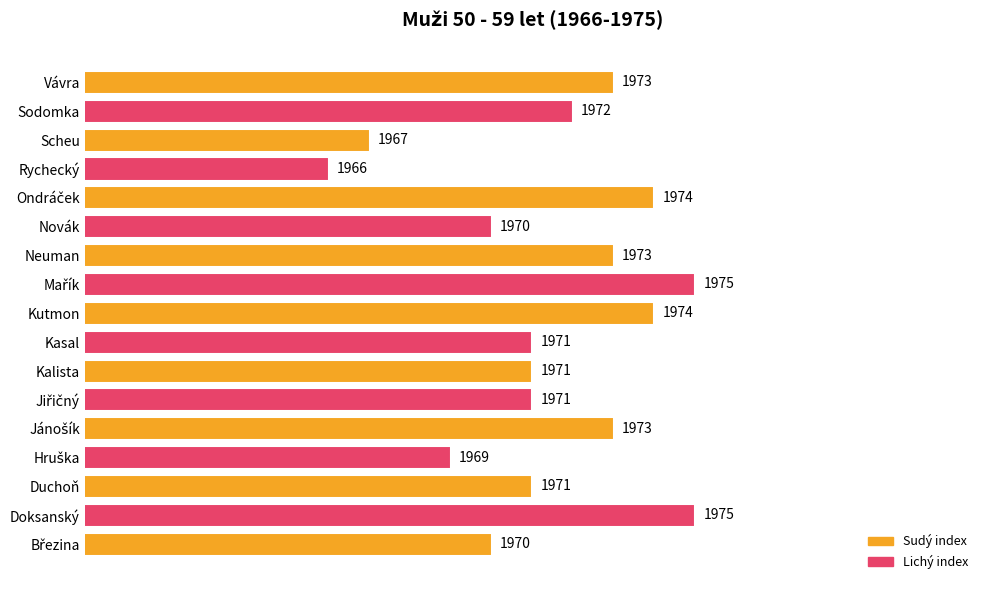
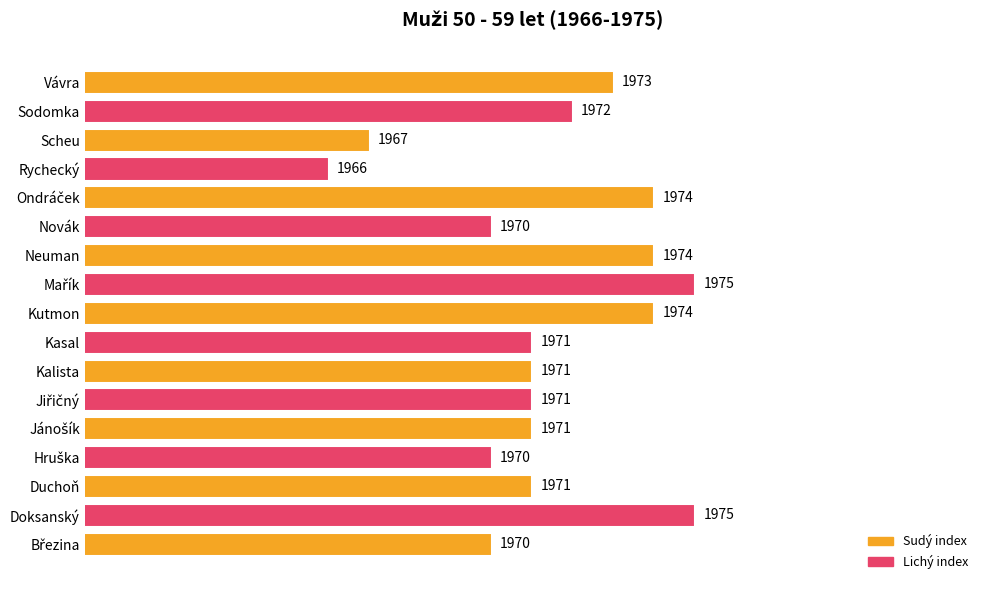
  {
    "Vávra": 1973,
    "Sodomka": 1972,
    "Scheu": 1967,
    "Rychecký": 1966,
    "Ondráček": 1974,
    "Novák": 1970,
-   "Neuman": 1973,
+   "Neuman": 1974,
    "Mařík": 1975,
    "Kutmon": 1974,
    "Kasal": 1971,
    "Kalista": 1971,
    "Jiřičný": 1971,
-   "Jánošík": 1973,
-   "Hruška": 1969,
+   "Jánošík": 1971,
+   "Hruška": 1970,
    "Duchoň": 1971,
    "Doksanský": 1975,
    "Březina": 1970
  }
